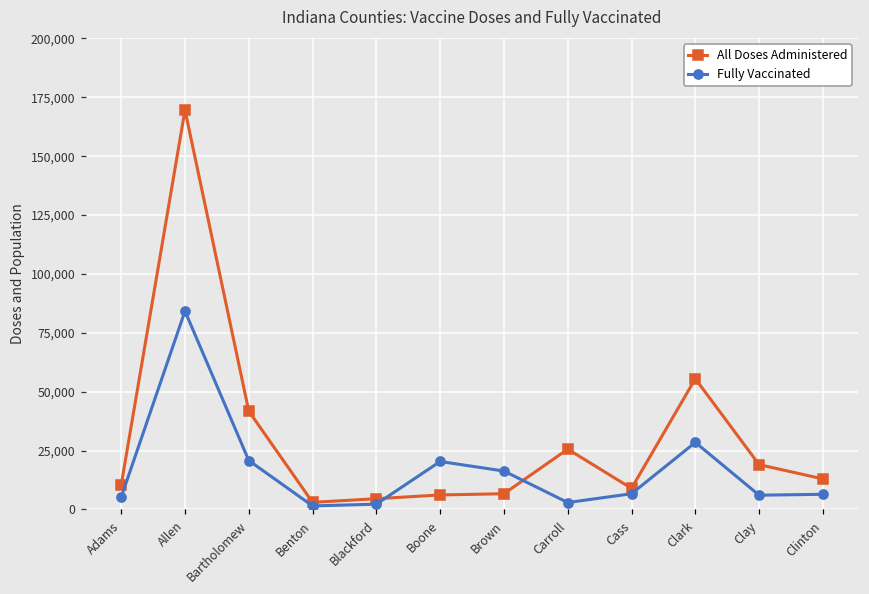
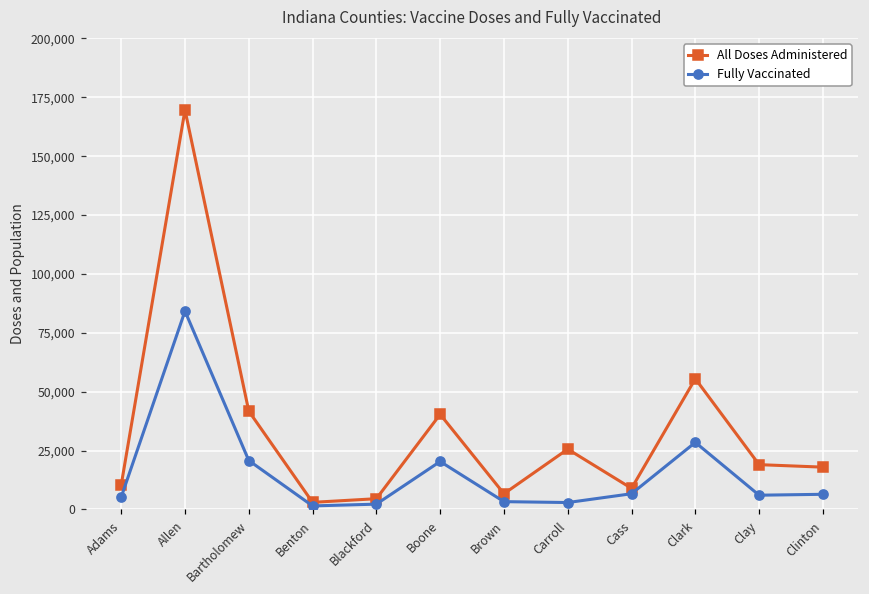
  {
    "All Doses Administered": {
      "Adams": "10,000",
      "Allen": "170,000",
      "Bartholomew": "42,000",
      "Benton": "3,000",
      "Blackford": "5,000",
-     "Boone": "6,000",
+     "Boone": "40,000",
      "Brown": "7,000",
      "Carroll": "26,000",
      "Cass": "9,000",
      "Clark": "56,000",
      "Clay": "19,000",
-     "Clinton": "13,000"
+     "Clinton": "18,000"
    },
    "Fully Vaccinated": {
      "Adams": "5,000",
      "Allen": "84,000",
      "Bartholomew": "21,000",
      "Benton": "2,000",
      "Blackford": "2,000",
      "Boone": "20,000",
-     "Brown": "16,000",
+     "Brown": "3,000",
      "Carroll": "3,000",
      "Cass": "7,000",
      "Clark": "28,000",
      "Clay": "6,000",
      "Clinton": "6,000"
    }
  }
